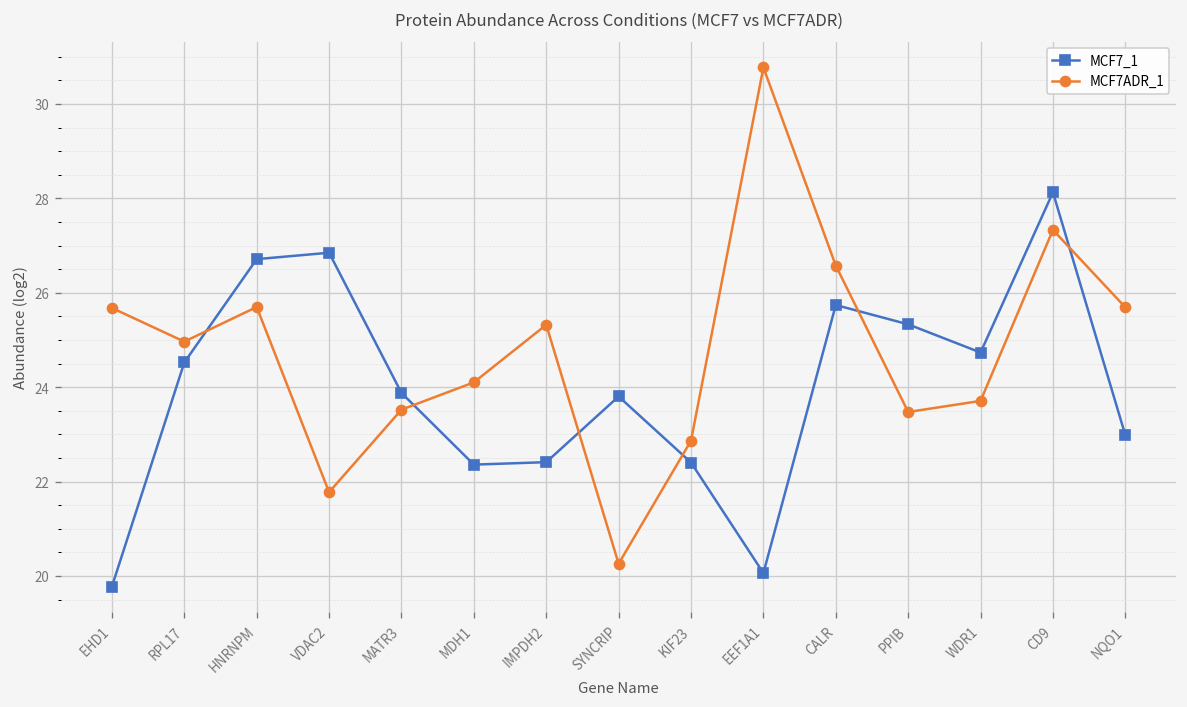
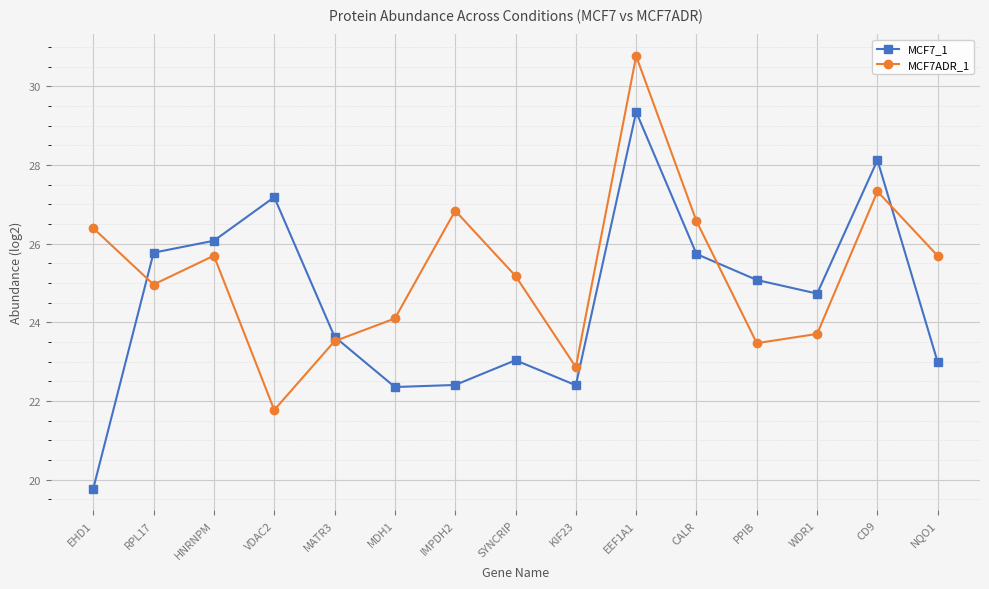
  {
    "MCF7_1": {
      "EHD1": 19.8,
-     "RPL17": 24.5,
-     "HNRNPM": 26.7,
-     "VDAC2": 26.8,
-     "MATR3": 23.9,
+     "RPL17": 25.8,
+     "HNRNPM": 26.1,
+     "VDAC2": 27.2,
+     "MATR3": 23.6,
      "MDH1": 22.4,
      "IMPDH2": 22.4,
-     "SYNCRIP": 23.8,
+     "SYNCRIP": 23.0,
      "KIF23": 22.4,
-     "EEF1A1": 20.1,
+     "EEF1A1": 29.4,
      "CALR": 25.7,
-     "PPIB": 25.3,
+     "PPIB": 25.1,
      "WDR1": 24.7,
      "CD9": 28.1,
      "NQO1": 23.0
    },
    "MCF7ADR_1": {
-     "EHD1": 25.7,
+     "EHD1": 26.4,
      "RPL17": 25.0,
      "HNRNPM": 25.7,
      "VDAC2": 21.8,
      "MATR3": 23.5,
      "MDH1": 24.1,
-     "IMPDH2": 25.3,
-     "SYNCRIP": 20.3,
+     "IMPDH2": 26.8,
+     "SYNCRIP": 25.2,
      "KIF23": 22.9,
      "EEF1A1": 30.8,
      "CALR": 26.6,
      "PPIB": 23.5,
      "WDR1": 23.7,
      "CD9": 27.3,
      "NQO1": 25.7
    }
  }
